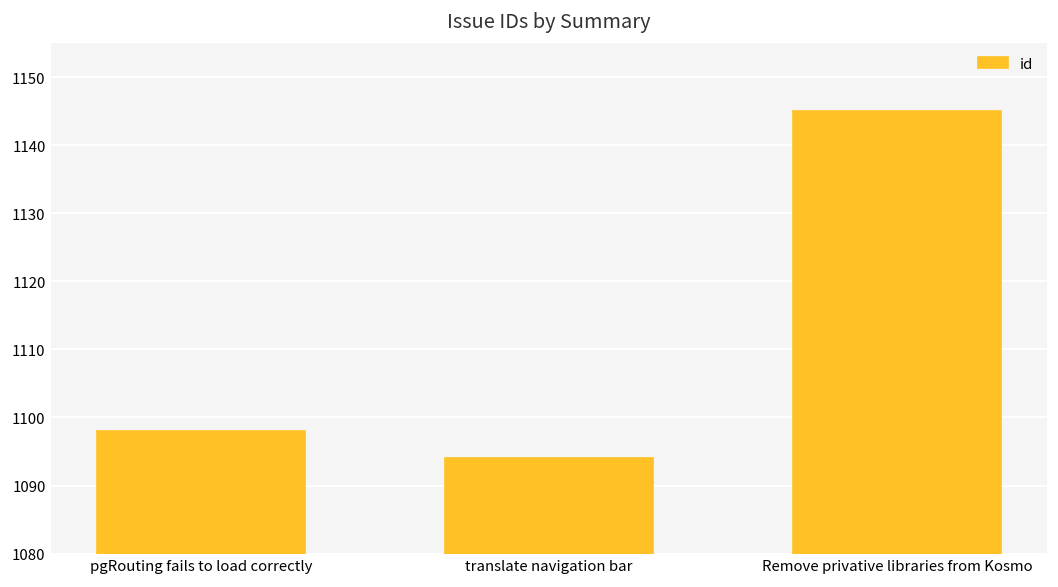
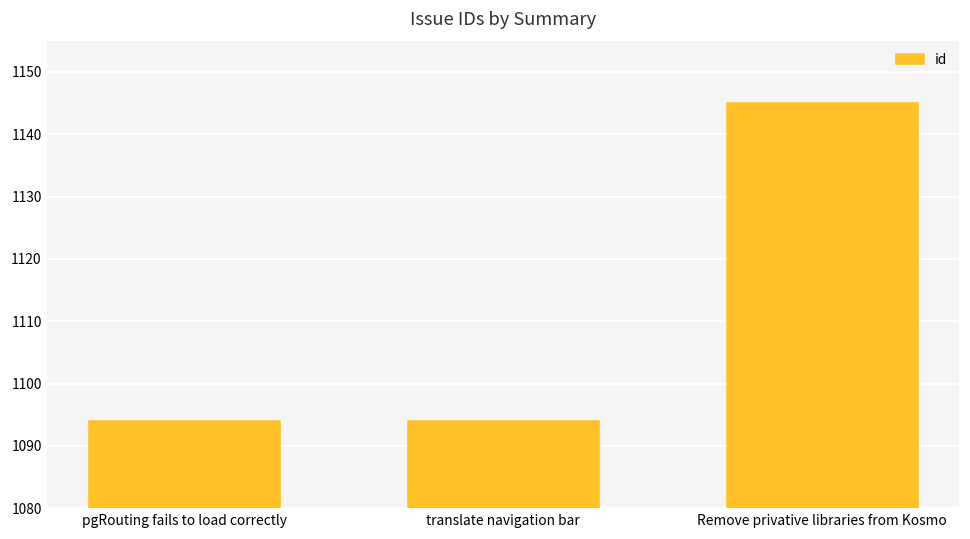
  {
-   "pgRouting fails to load correctly": 1098,
+   "pgRouting fails to load correctly": 1094,
    "translate navigation bar": 1094,
    "Remove privative libraries from Kosmo": 1145
  }
